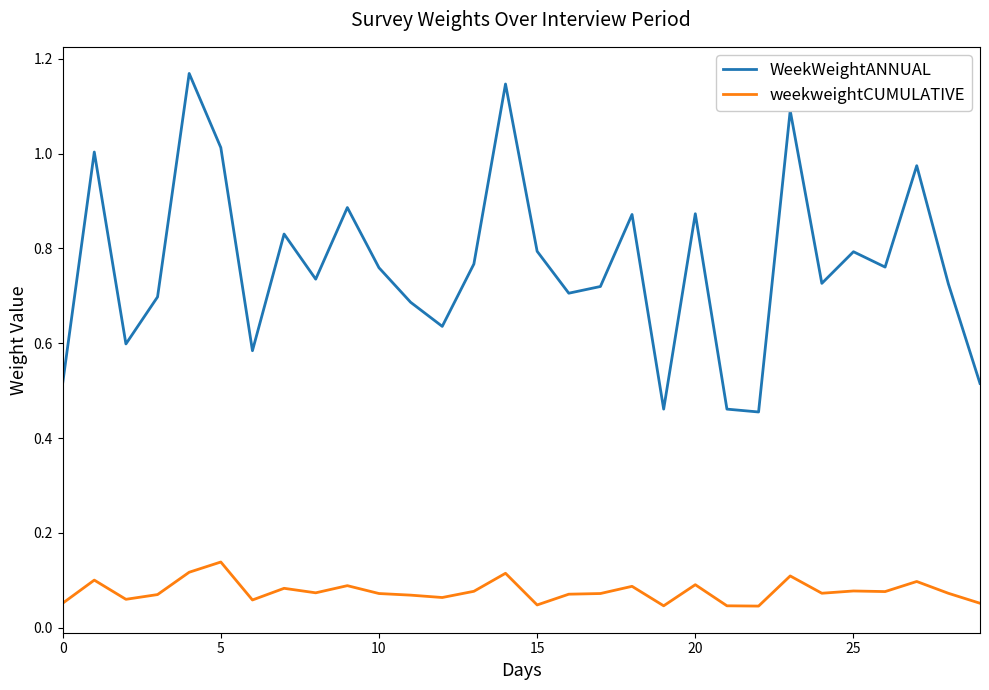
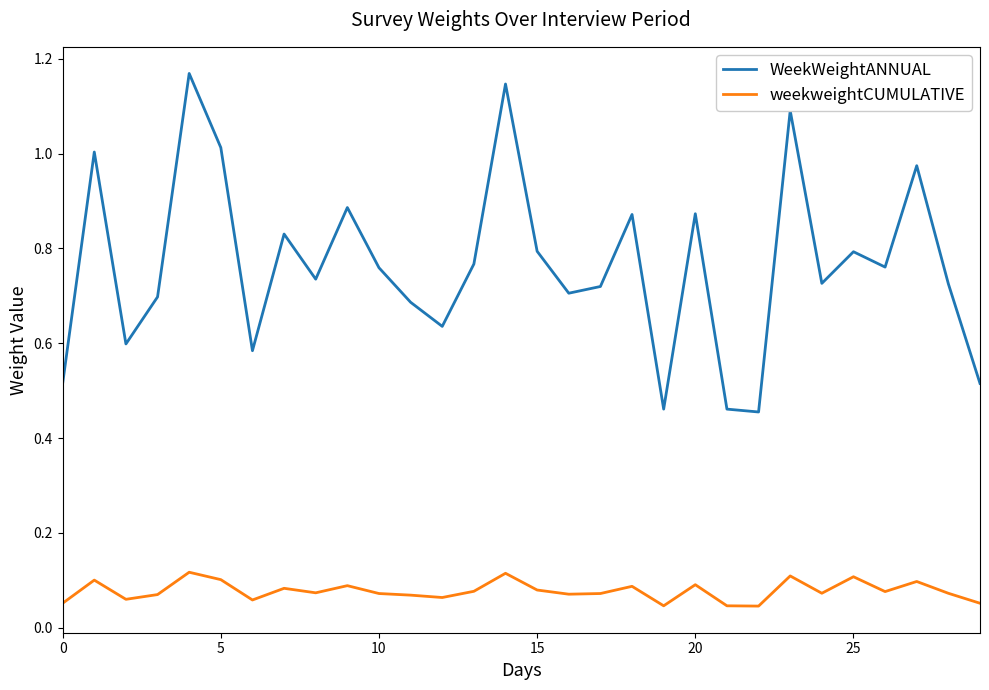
  {
    "WeekWeightANNUAL": {
      "0": 0.52,
      "5": 1.01,
      "10": 0.76,
      "15": 0.79,
      "20": 0.87,
      "25": 0.79
    },
    "weekweightCUMULATIVE": {
      "0": 0.05,
-     "5": 0.14,
+     "5": 0.10,
      "10": 0.07,
-     "15": 0.05,
+     "15": 0.08,
      "20": 0.09,
-     "25": 0.08
+     "25": 0.11
    }
  }
